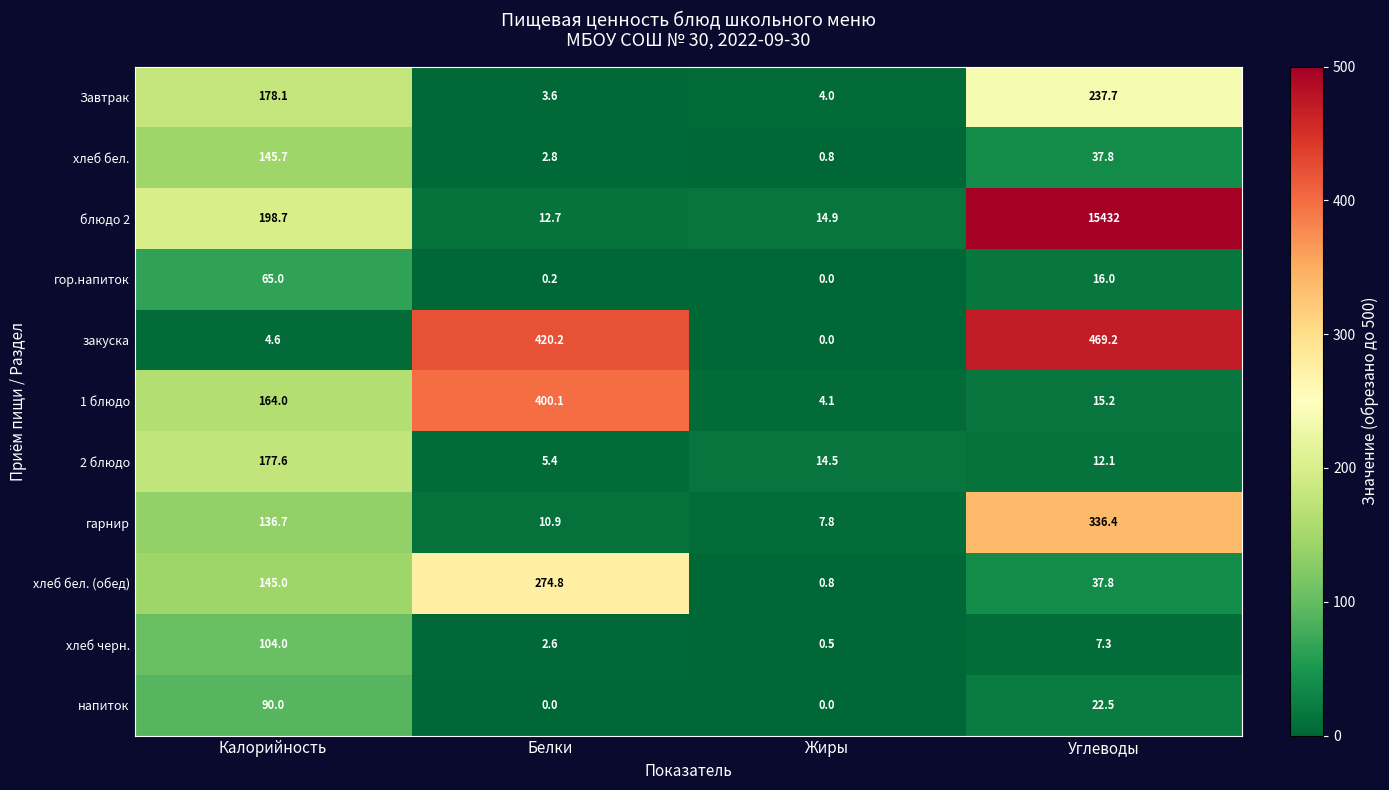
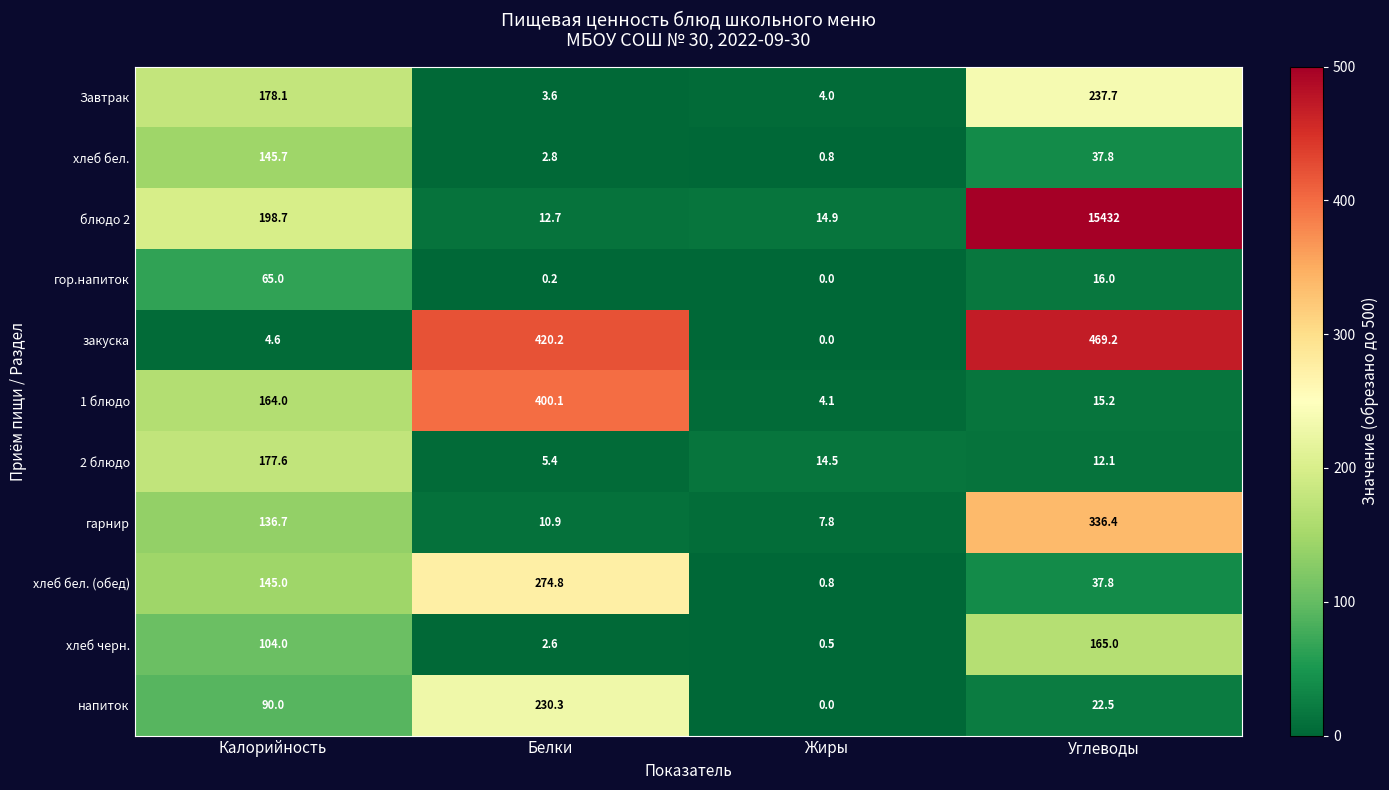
  {
    "Завтрак": {
      "Калорийность": 178.1,
      "Белки": 3.6,
      "Жиры": 4.0,
      "Углеводы": 237.7
    },
    "хлеб бел.": {
      "Калорийность": 145.7,
      "Белки": 2.8,
      "Жиры": 0.8,
      "Углеводы": 37.8
    },
    "блюдо 2": {
      "Калорийность": 198.7,
      "Белки": 12.7,
      "Жиры": 14.9,
      "Углеводы": 15432
    },
    "гор.напиток": {
      "Калорийность": 65.0,
      "Белки": 0.2,
      "Жиры": 0.0,
      "Углеводы": 16.0
    },
    "закуска": {
      "Калорийность": 4.6,
      "Белки": 420.2,
      "Жиры": 0.0,
      "Углеводы": 469.2
    },
    "1 блюдо": {
      "Калорийность": 164.0,
      "Белки": 400.1,
      "Жиры": 4.1,
      "Углеводы": 15.2
    },
    "2 блюдо": {
      "Калорийность": 177.6,
      "Белки": 5.4,
      "Жиры": 14.5,
      "Углеводы": 12.1
    },
    "гарнир": {
      "Калорийность": 136.7,
      "Белки": 10.9,
      "Жиры": 7.8,
      "Углеводы": 336.4
    },
    "хлеб бел. (обед)": {
      "Калорийность": 145.0,
      "Белки": 274.8,
      "Жиры": 0.8,
      "Углеводы": 37.8
    },
    "хлеб черн.": {
      "Калорийность": 104.0,
      "Белки": 2.6,
      "Жиры": 0.5,
-     "Углеводы": 7.3
+     "Углеводы": 165.0
    },
    "напиток": {
      "Калорийность": 90.0,
-     "Белки": 0.0,
+     "Белки": 230.3,
      "Жиры": 0.0,
      "Углеводы": 22.5
    }
  }
